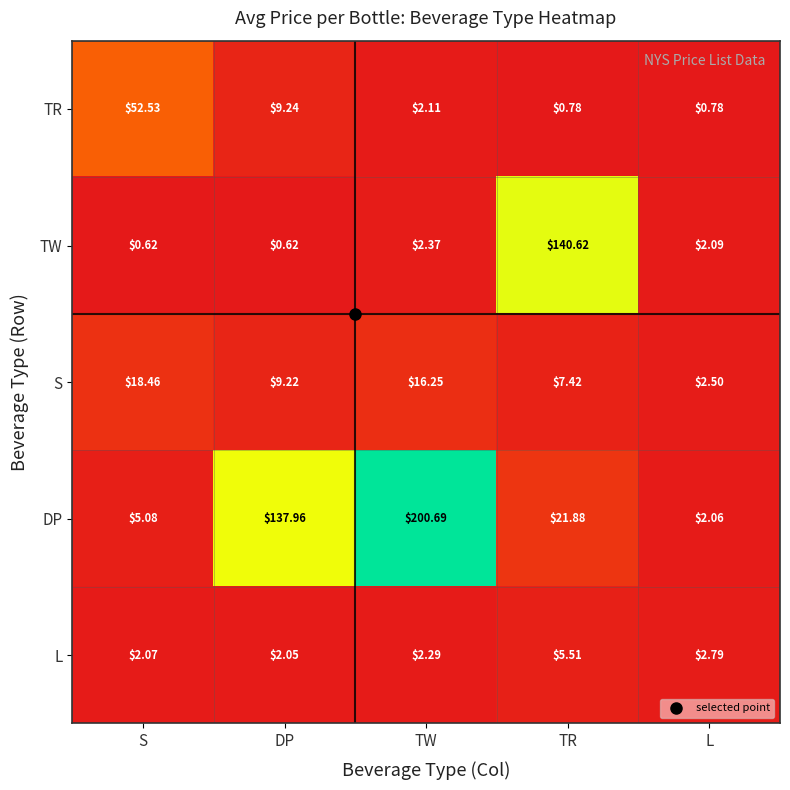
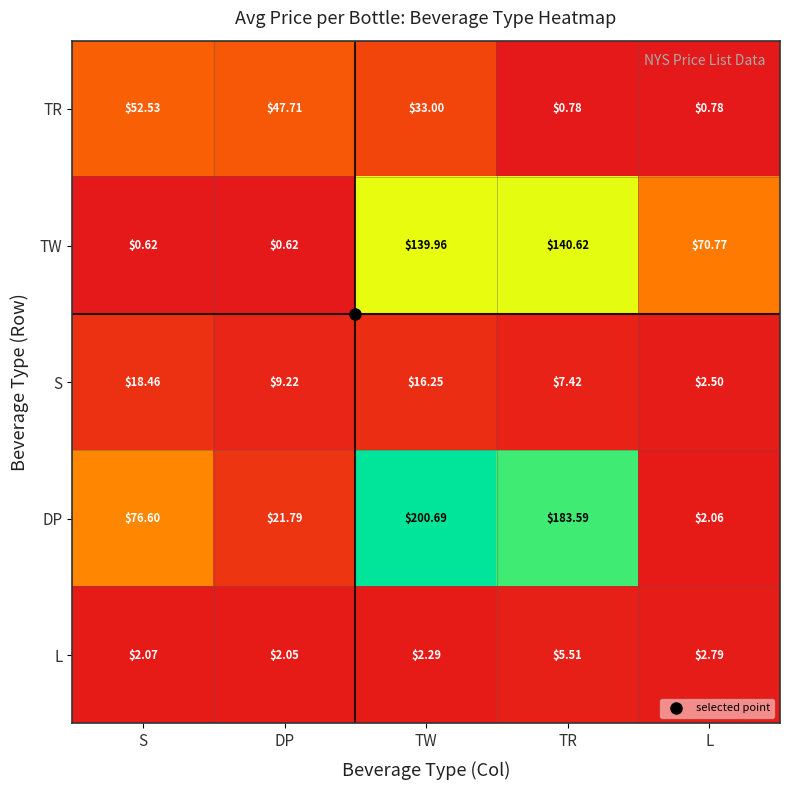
  {
    "TR": {
      "S": "$52.53",
-     "DP": "$9.24",
-     "TW": "$2.11",
+     "DP": "$47.71",
+     "TW": "$33.00",
      "TR": "$0.78"
    },
    "TW": {
      "S": "$0.62",
      "DP": "$0.62",
-     "TW": "$2.37",
+     "TW": "$139.96",
      "TR": "$140.62",
-     "L": "$2.09"
+     "L": "$70.77"
    },
    "S": {
      "S": "$18.46",
      "DP": "$9.22",
      "TW": "$16.25",
      "TR": "$7.42",
      "L": "$2.50"
    },
    "DP": {
-     "S": "$5.08",
-     "DP": "$137.96",
+     "S": "$76.60",
+     "DP": "$21.79",
      "TW": "$200.69",
-     "TR": "$21.88",
+     "TR": "$183.59",
      "L": "$2.06"
    },
    "L": {
      "S": "$2.07",
      "DP": "$2.05",
      "TW": "$2.29",
      "TR": "$5.51",
      "L": "$2.79"
    }
  }
